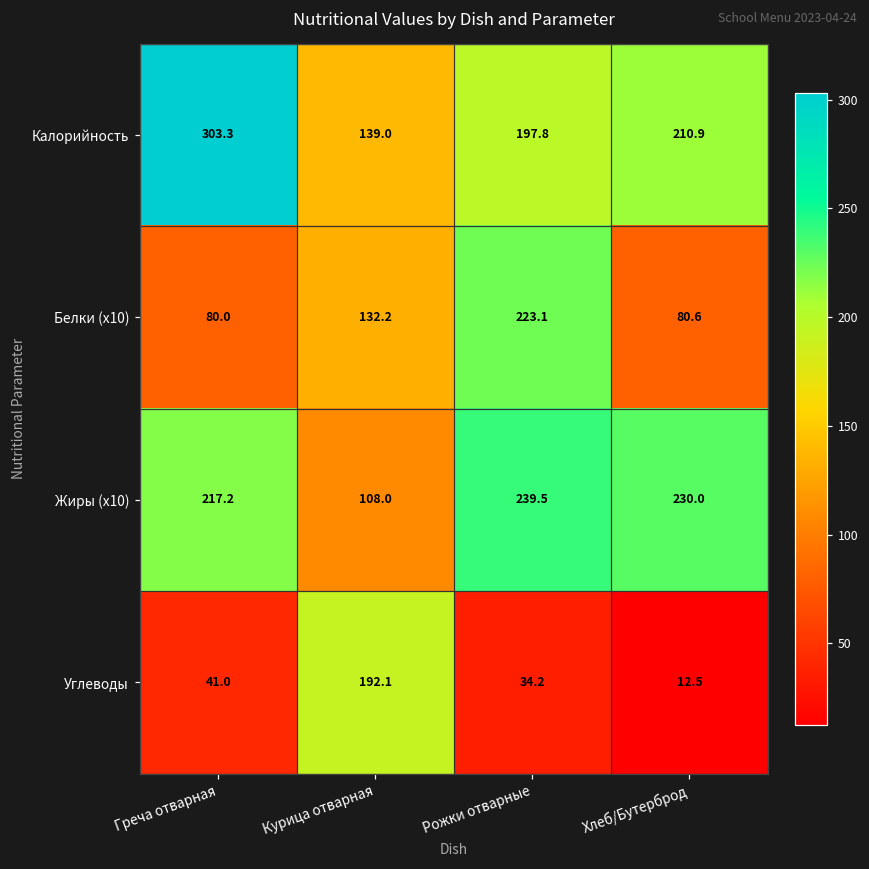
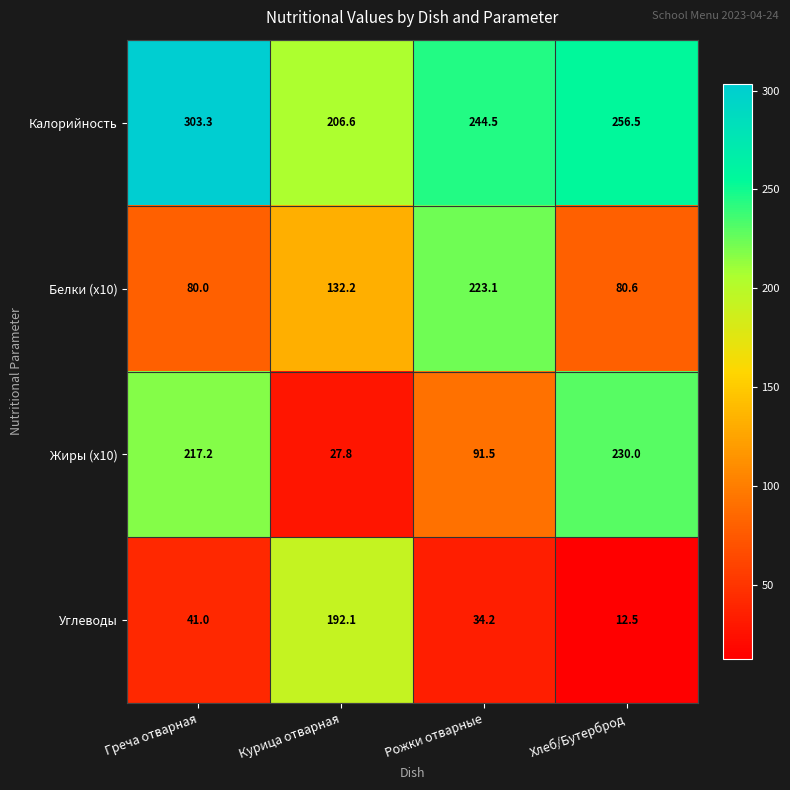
  {
    "Калорийность": {
      "Греча отварная": 303.3,
-     "Курица отварная": 139.0,
-     "Рожки отварные": 197.8,
-     "Хлеб/Бутерброд": 210.9
+     "Курица отварная": 206.6,
+     "Рожки отварные": 244.5,
+     "Хлеб/Бутерброд": 256.5
    },
    "Белки (x10)": {
      "Греча отварная": 80.0,
      "Курица отварная": 132.2,
      "Рожки отварные": 223.1,
      "Хлеб/Бутерброд": 80.6
    },
    "Жиры (x10)": {
      "Греча отварная": 217.2,
-     "Курица отварная": 108.0,
-     "Рожки отварные": 239.5,
+     "Курица отварная": 27.8,
+     "Рожки отварные": 91.5,
      "Хлеб/Бутерброд": 230.0
    },
    "Углеводы": {
      "Греча отварная": 41.0,
      "Курица отварная": 192.1,
      "Рожки отварные": 34.2,
      "Хлеб/Бутерброд": 12.5
    }
  }
